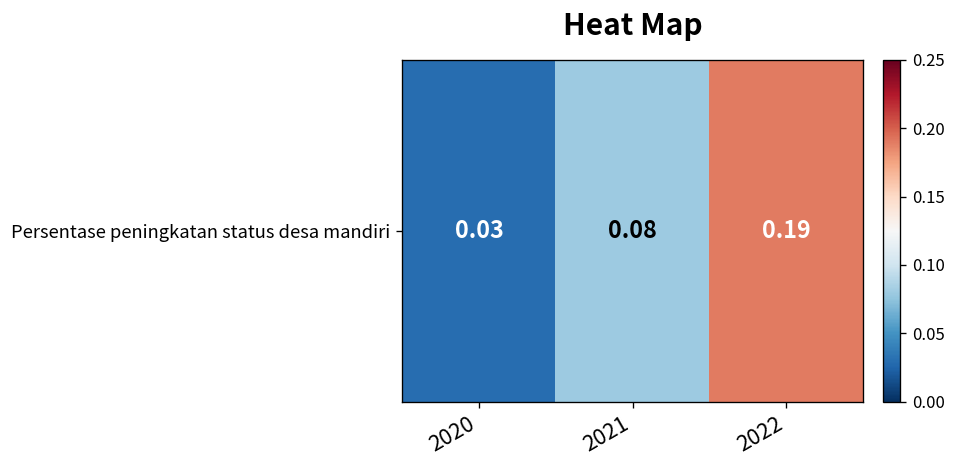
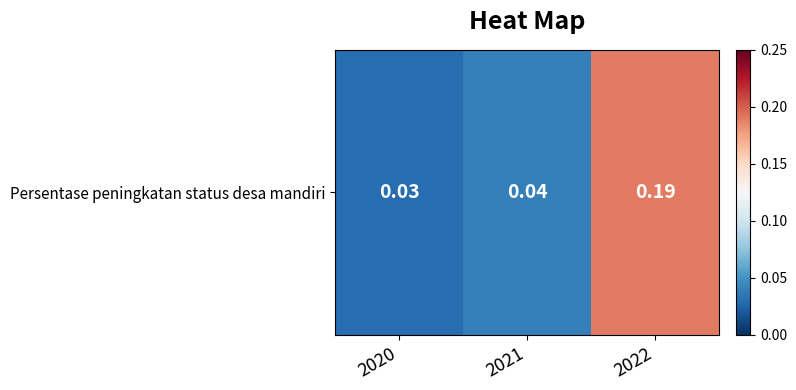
  {
    "Persentase peningkatan status desa mandiri": {
      "2020": 0.03,
-     "2021": 0.08,
+     "2021": 0.04,
      "2022": 0.19
    }
  }
